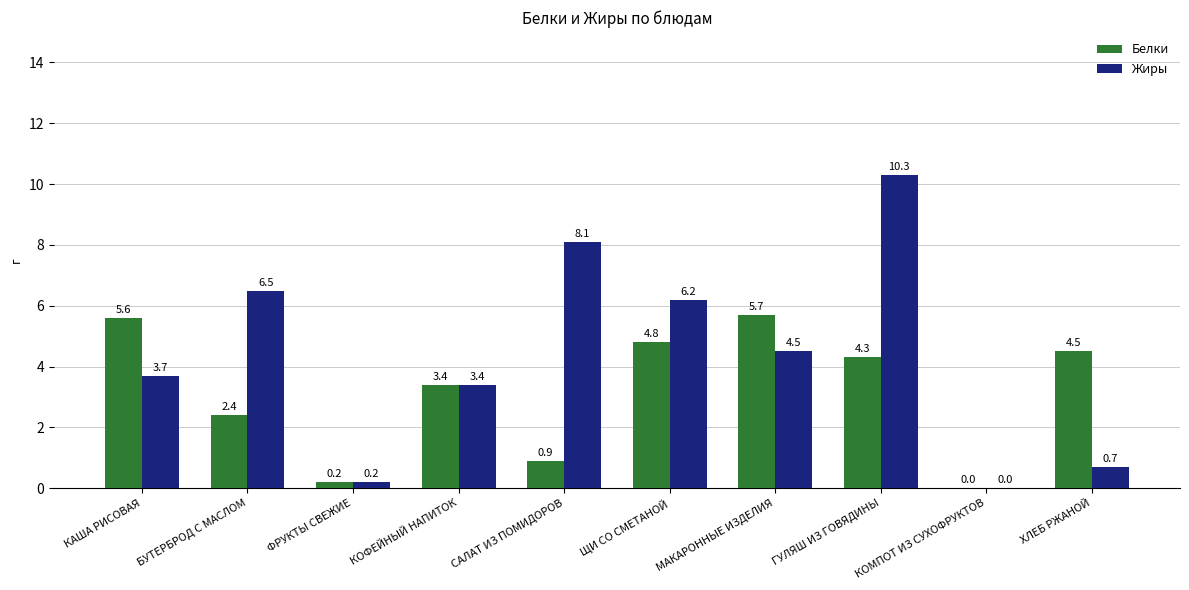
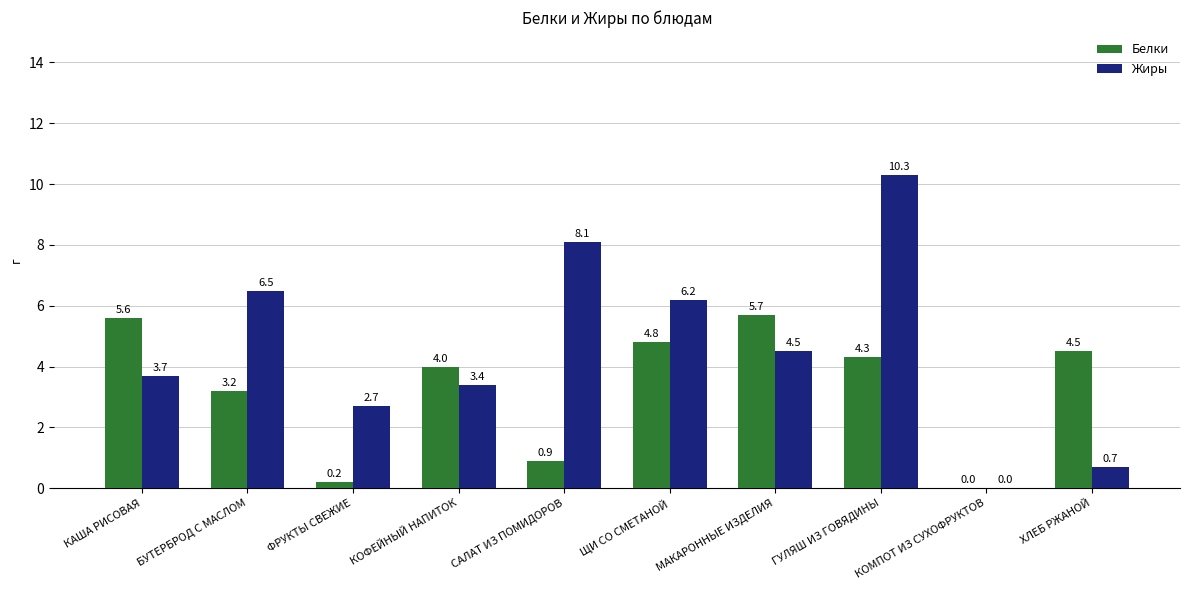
  {
    "Белки": {
      "КАША РИСОВАЯ": 5.6,
-     "БУТЕРБРОД С МАСЛОМ": 2.4,
+     "БУТЕРБРОД С МАСЛОМ": 3.2,
      "ФРУКТЫ СВЕЖИЕ": 0.2,
-     "КОФЕЙНЫЙ НАПИТОК": 3.4,
+     "КОФЕЙНЫЙ НАПИТОК": 4.0,
      "САЛАТ ИЗ ПОМИДОРОВ": 0.9,
      "ЩИ СО СМЕТАНОЙ": 4.8,
      "МАКАРОННЫЕ ИЗДЕЛИЯ": 5.7,
      "ГУЛЯШ ИЗ ГОВЯДИНЫ": 4.3,
      "КОМПОТ ИЗ СУХОФРУКТОВ": 0.0,
      "ХЛЕБ РЖАНОЙ": 4.5
    },
    "Жиры": {
      "КАША РИСОВАЯ": 3.7,
      "БУТЕРБРОД С МАСЛОМ": 6.5,
-     "ФРУКТЫ СВЕЖИЕ": 0.2,
+     "ФРУКТЫ СВЕЖИЕ": 2.7,
      "КОФЕЙНЫЙ НАПИТОК": 3.4,
      "САЛАТ ИЗ ПОМИДОРОВ": 8.1,
      "ЩИ СО СМЕТАНОЙ": 6.2,
      "МАКАРОННЫЕ ИЗДЕЛИЯ": 4.5,
      "ГУЛЯШ ИЗ ГОВЯДИНЫ": 10.3,
      "КОМПОТ ИЗ СУХОФРУКТОВ": 0.0,
      "ХЛЕБ РЖАНОЙ": 0.7
    }
  }
